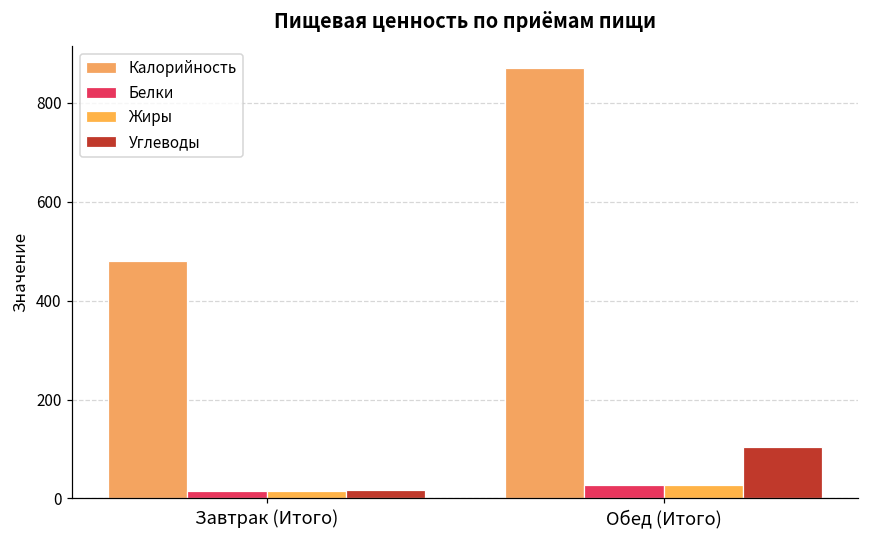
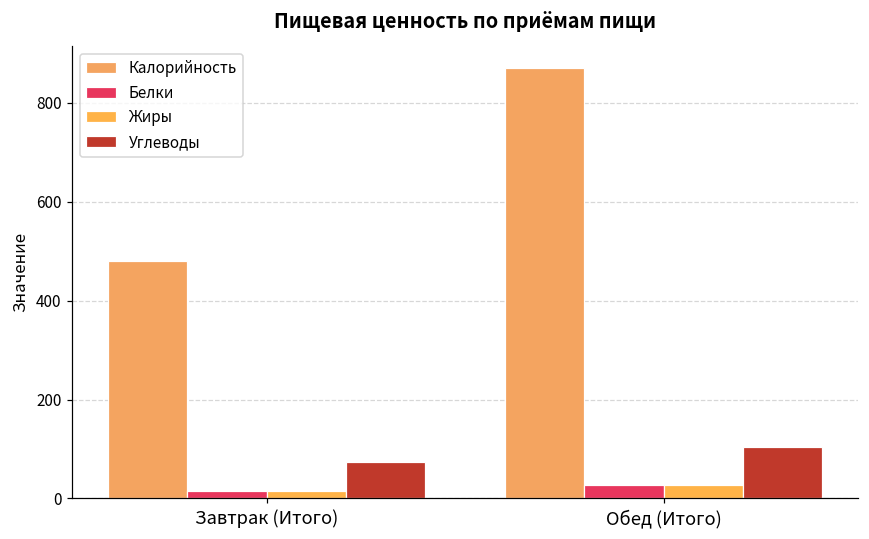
  {
    "Белки": {
      "Завтрак (Итого)": 10,
      "Обед (Итого)": 30
    },
    "Углеводы": {
-     "Завтрак (Итого)": 20,
+     "Завтрак (Итого)": 70,
      "Обед (Итого)": 100
    }
  }
